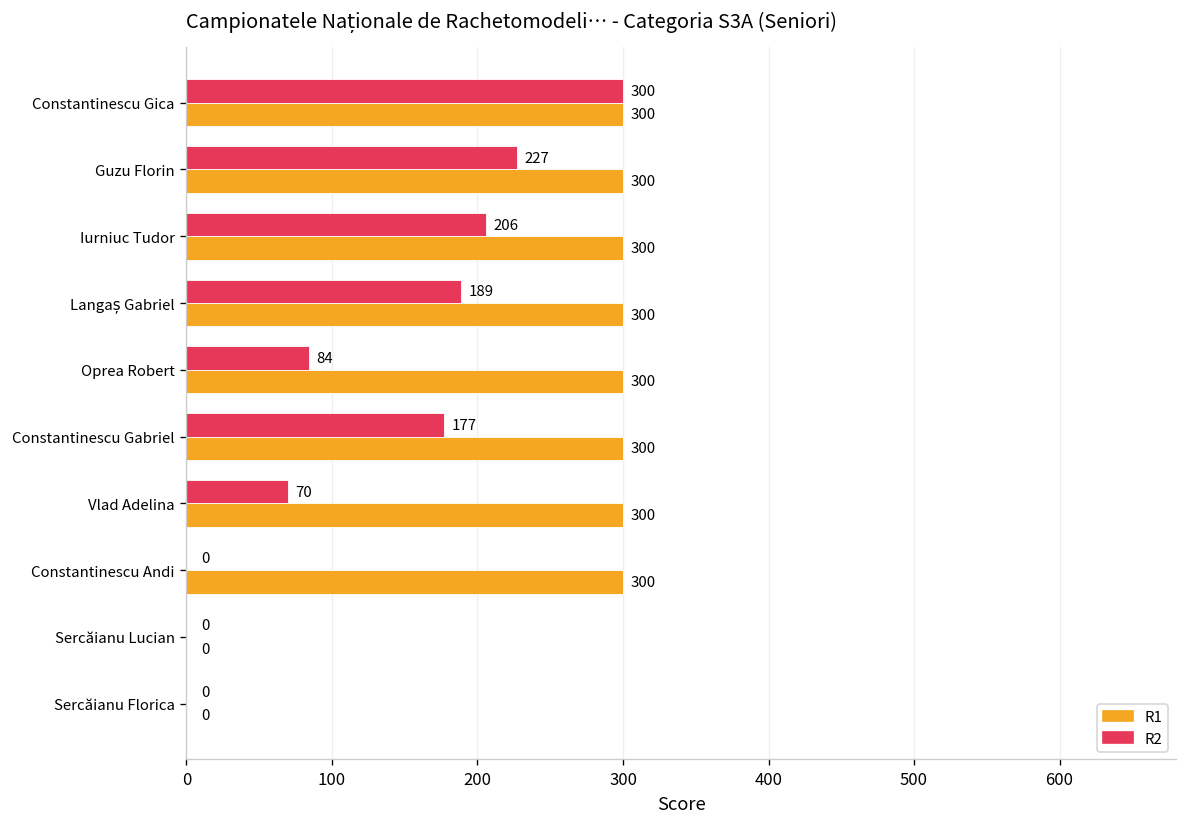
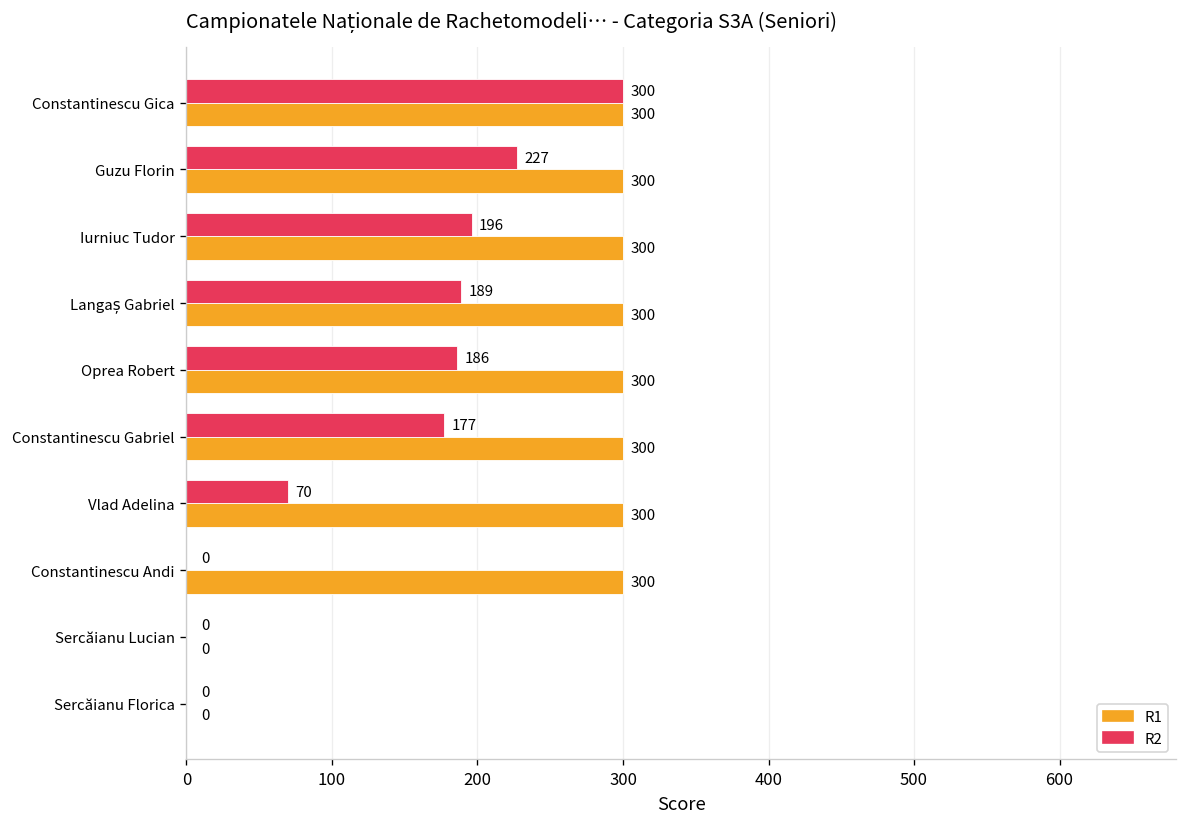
  {
    "R1": {
      "Constantinescu Gica": 300,
      "Guzu Florin": 300,
      "Iurniuc Tudor": 300,
      "Langaș Gabriel": 300,
      "Oprea Robert": 300,
      "Constantinescu Gabriel": 300,
      "Vlad Adelina": 300,
      "Constantinescu Andi": 300,
      "Sercăianu Lucian": 0,
      "Sercăianu Florica": 0
    },
    "R2": {
      "Constantinescu Gica": 300,
      "Guzu Florin": 227,
-     "Iurniuc Tudor": 206,
+     "Iurniuc Tudor": 196,
      "Langaș Gabriel": 189,
-     "Oprea Robert": 84,
+     "Oprea Robert": 186,
      "Constantinescu Gabriel": 177,
      "Vlad Adelina": 70,
      "Constantinescu Andi": 0,
      "Sercăianu Lucian": 0,
      "Sercăianu Florica": 0
    }
  }
